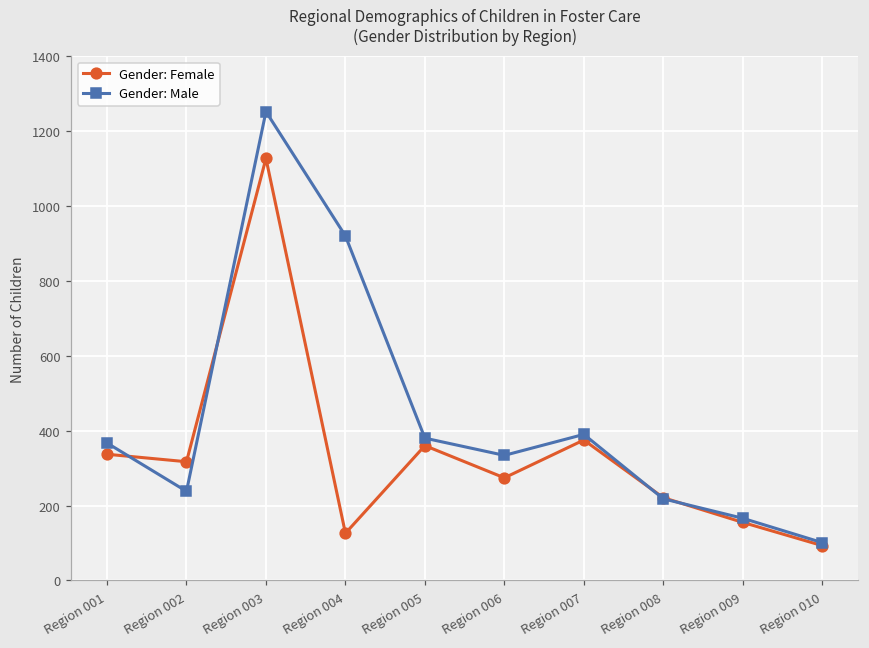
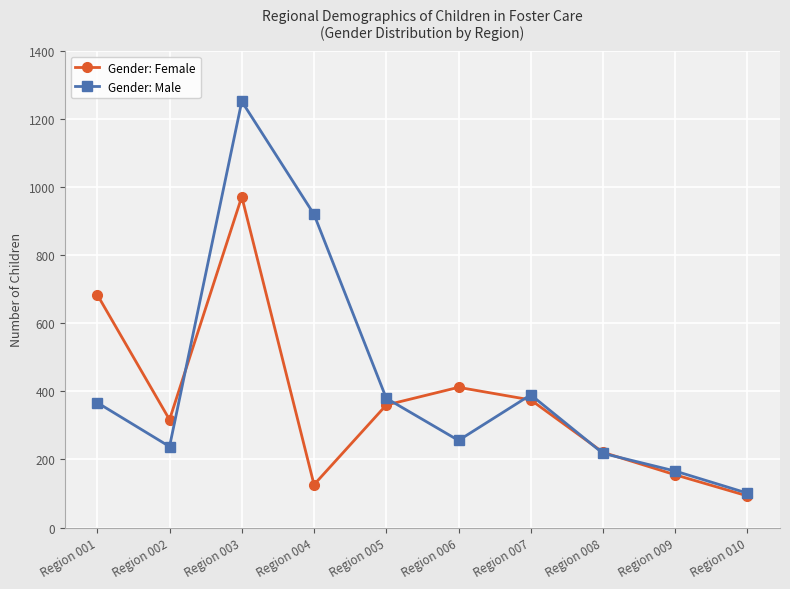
  {
    "Gender: Female": {
-     "Region 001": 340,
+     "Region 001": 680,
      "Region 002": 320,
-     "Region 003": 1130,
+     "Region 003": 970,
      "Region 004": 130,
      "Region 005": 360,
-     "Region 006": 270,
+     "Region 006": 410,
      "Region 007": 380,
      "Region 009": 160,
      "Region 010": 90
    },
    "Gender: Male": {
      "Region 001": 370,
      "Region 002": 240,
      "Region 003": 1250,
      "Region 004": 920,
      "Region 005": 380,
-     "Region 006": 330,
+     "Region 006": 260,
      "Region 007": 390,
      "Region 009": 170,
      "Region 010": 100
    }
  }
